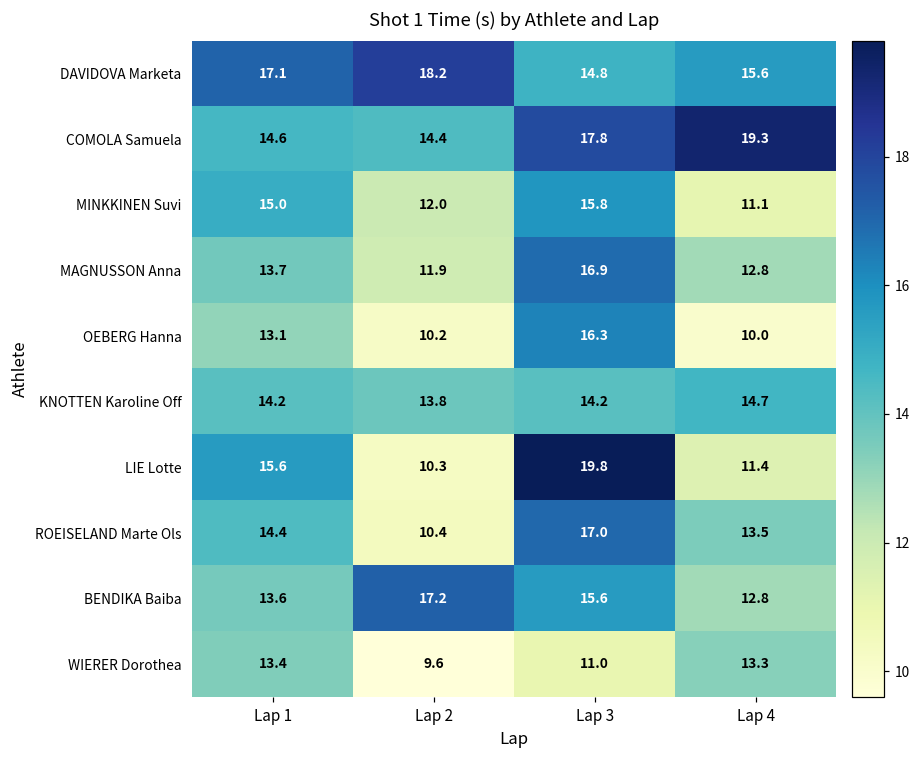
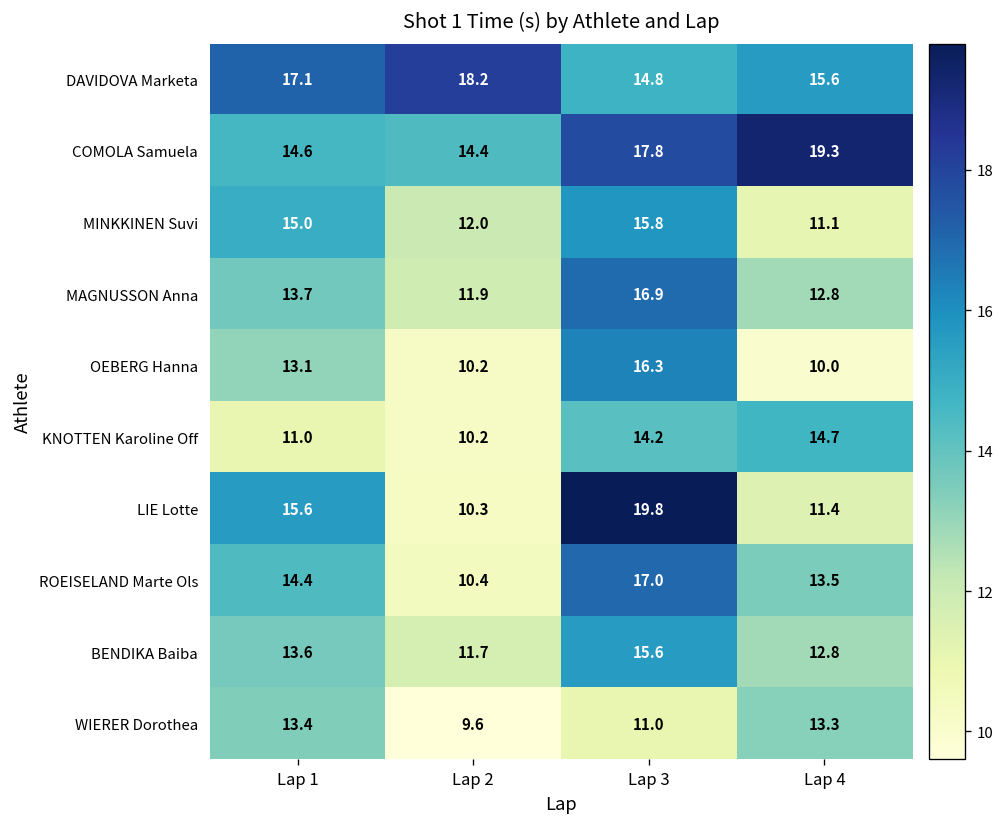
  {
    "DAVIDOVA Marketa": {
      "Lap 1": 17.1,
      "Lap 2": 18.2,
      "Lap 3": 14.8,
      "Lap 4": 15.6
    },
    "COMOLA Samuela": {
      "Lap 1": 14.6,
      "Lap 2": 14.4,
      "Lap 3": 17.8,
      "Lap 4": 19.3
    },
    "MINKKINEN Suvi": {
      "Lap 1": 15.0,
      "Lap 2": 12.0,
      "Lap 3": 15.8,
      "Lap 4": 11.1
    },
    "MAGNUSSON Anna": {
      "Lap 1": 13.7,
      "Lap 2": 11.9,
      "Lap 3": 16.9,
      "Lap 4": 12.8
    },
    "OEBERG Hanna": {
      "Lap 1": 13.1,
      "Lap 2": 10.2,
      "Lap 3": 16.3,
      "Lap 4": 10.0
    },
    "KNOTTEN Karoline Off": {
-     "Lap 1": 14.2,
-     "Lap 2": 13.8,
+     "Lap 1": 11.0,
+     "Lap 2": 10.2,
      "Lap 3": 14.2,
      "Lap 4": 14.7
    },
    "LIE Lotte": {
      "Lap 1": 15.6,
      "Lap 2": 10.3,
      "Lap 3": 19.8,
      "Lap 4": 11.4
    },
    "ROEISELAND Marte Ols": {
      "Lap 1": 14.4,
      "Lap 2": 10.4,
      "Lap 3": 17.0,
      "Lap 4": 13.5
    },
    "BENDIKA Baiba": {
      "Lap 1": 13.6,
-     "Lap 2": 17.2,
+     "Lap 2": 11.7,
      "Lap 3": 15.6,
      "Lap 4": 12.8
    },
    "WIERER Dorothea": {
      "Lap 1": 13.4,
      "Lap 2": 9.6,
      "Lap 3": 11.0,
      "Lap 4": 13.3
    }
  }
